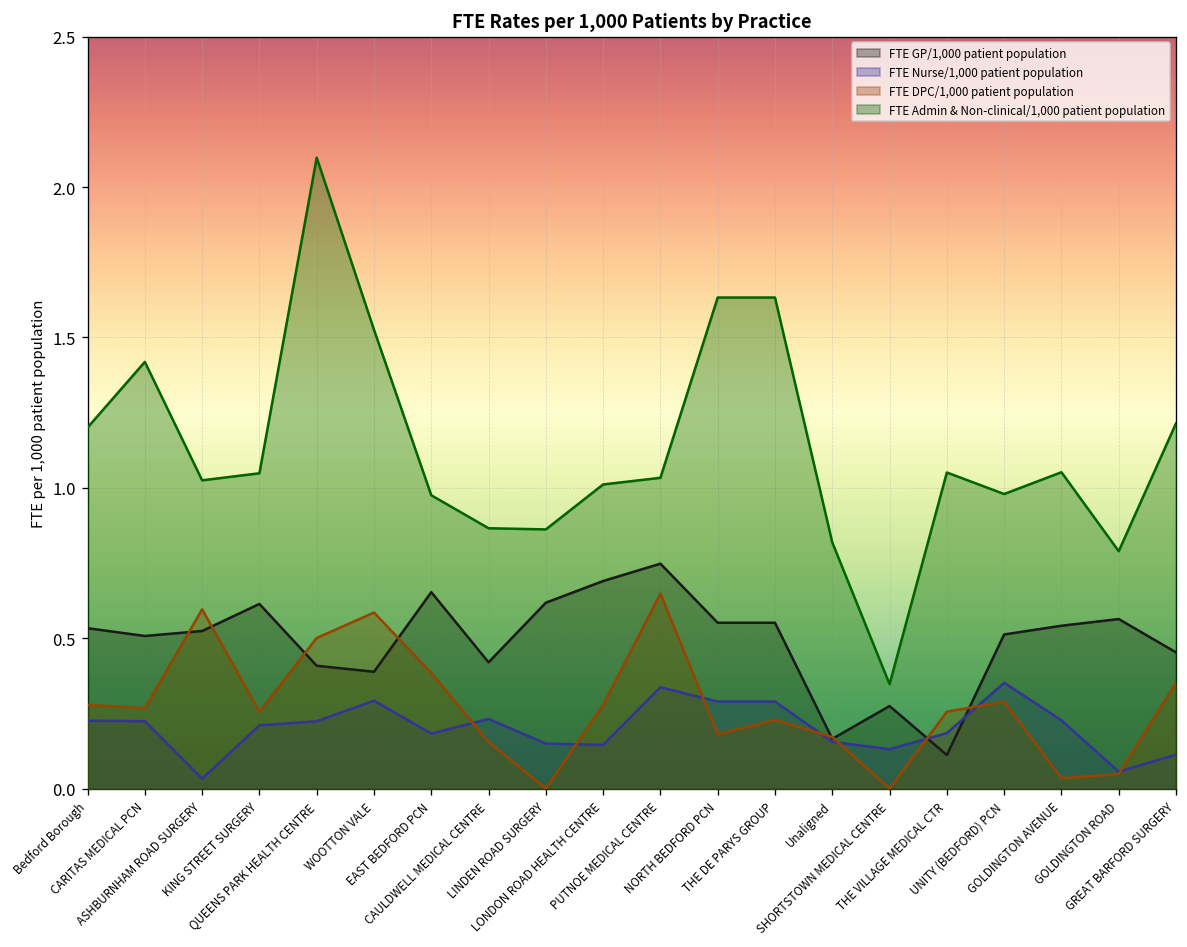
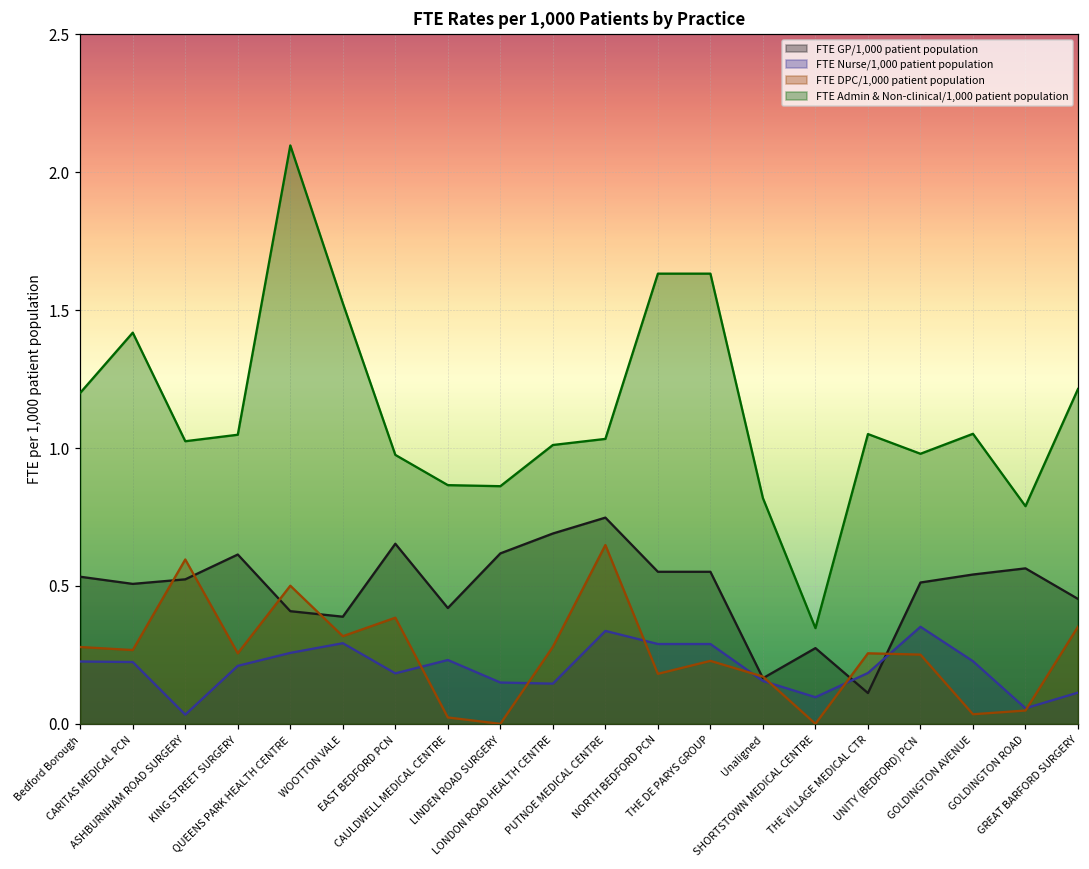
  {
    "FTE Nurse/1,000 patient population": {
      "Bedford Borough": 0.23,
      "CARITAS MEDICAL PCN": 0.22,
      "ASHBURNHAM ROAD SURGERY": 0.03,
      "KING STREET SURGERY": 0.21,
-     "QUEENS PARK HEALTH CENTRE": 0.22,
+     "QUEENS PARK HEALTH CENTRE": 0.26,
      "WOOTTON VALE": 0.29,
      "EAST BEDFORD PCN": 0.18,
      "CAULDWELL MEDICAL CENTRE": 0.23,
      "LINDEN ROAD SURGERY": 0.15,
      "LONDON ROAD HEALTH CENTRE": 0.15,
      "PUTNOE MEDICAL CENTRE": 0.34,
      "NORTH BEDFORD PCN": 0.29,
      "THE DE PARYS GROUP": 0.29,
-     "SHORTSTOWN MEDICAL CENTRE": 0.13,
+     "SHORTSTOWN MEDICAL CENTRE": 0.10,
      "THE VILLAGE MEDICAL CTR": 0.18,
      "UNITY (BEDFORD) PCN": 0.35,
      "GOLDINGTON AVENUE": 0.23,
      "GREAT BARFORD SURGERY": 0.11
    },
    "FTE DPC/1,000 patient population": {
      "Bedford Borough": 0.28,
      "CARITAS MEDICAL PCN": 0.27,
      "ASHBURNHAM ROAD SURGERY": 0.60,
      "KING STREET SURGERY": 0.26,
      "QUEENS PARK HEALTH CENTRE": 0.50,
-     "WOOTTON VALE": 0.59,
+     "WOOTTON VALE": 0.32,
      "EAST BEDFORD PCN": 0.38,
-     "CAULDWELL MEDICAL CENTRE": 0.16,
+     "CAULDWELL MEDICAL CENTRE": 0.02,
      "LINDEN ROAD SURGERY": 0.00,
      "LONDON ROAD HEALTH CENTRE": 0.28,
      "PUTNOE MEDICAL CENTRE": 0.65,
      "NORTH BEDFORD PCN": 0.18,
      "THE DE PARYS GROUP": 0.23,
      "SHORTSTOWN MEDICAL CENTRE": 0.00,
      "THE VILLAGE MEDICAL CTR": 0.26,
-     "UNITY (BEDFORD) PCN": 0.29,
+     "UNITY (BEDFORD) PCN": 0.25,
      "GOLDINGTON AVENUE": 0.03,
      "GREAT BARFORD SURGERY": 0.35
    }
  }
